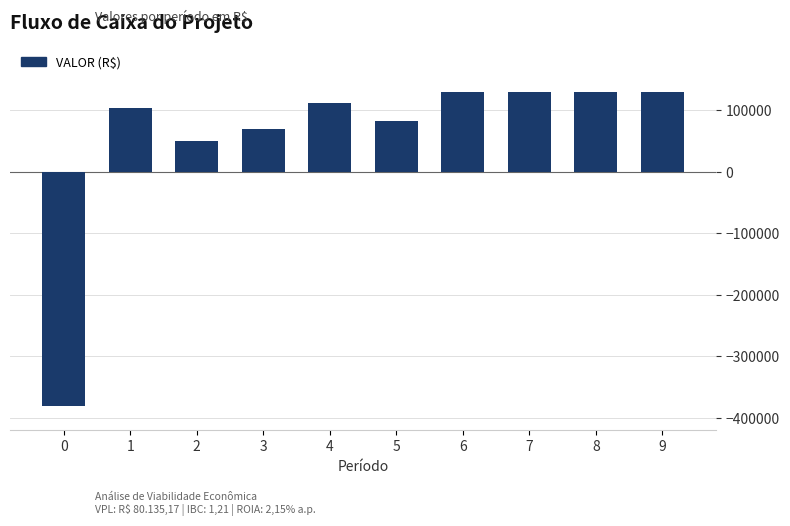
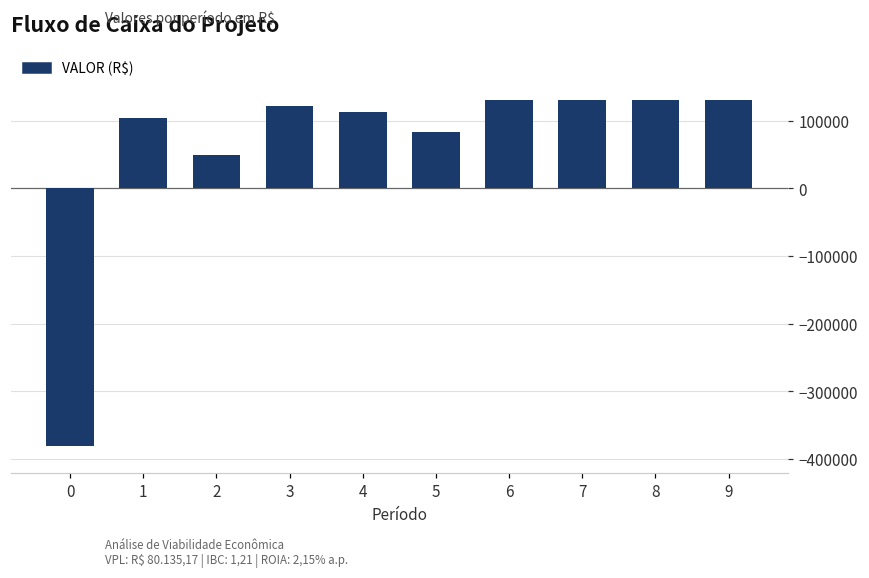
  {
    "0": -380000,
    "1": 100000,
    "2": 50000,
-   "3": 70000,
+   "3": 120000,
    "4": 110000,
    "5": 80000,
    "6": 130000,
    "7": 130000,
    "8": 130000,
    "9": 130000
  }
